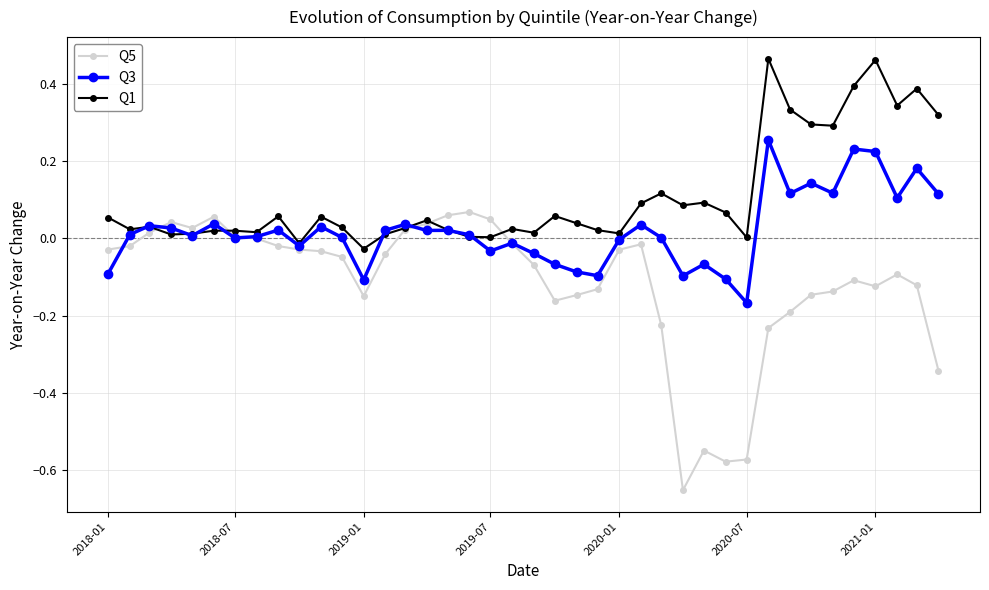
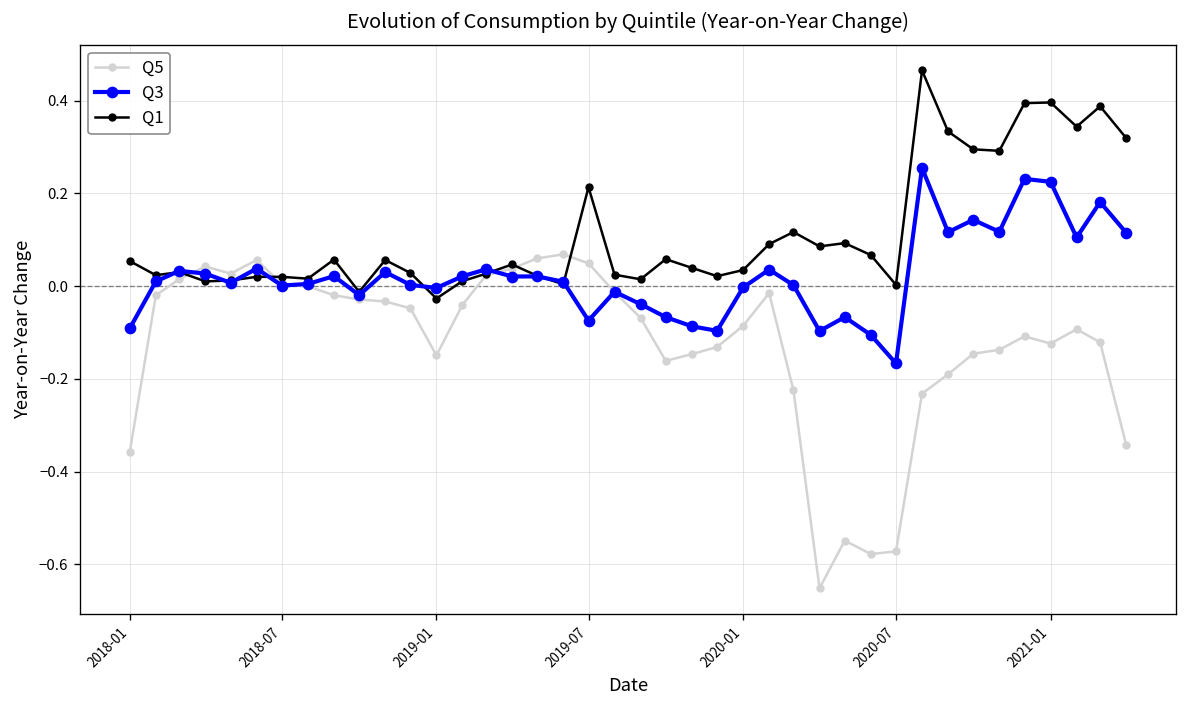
  {
    "Q5": {
-     "2018-01": -0.03,
+     "2018-01": -0.36,
      "2019-01": -0.15,
      "2019-07": 0.05,
-     "2020-01": -0.03,
+     "2020-01": -0.09,
      "2020-07": -0.57,
      "2021-01": -0.12
    },
    "Q3": {
      "2018-01": -0.09,
-     "2019-01": -0.11,
-     "2019-07": -0.03,
+     "2019-01": 0.00,
+     "2019-07": -0.07,
      "2020-01": 0.00,
      "2020-07": -0.17,
      "2021-01": 0.22
    },
    "Q1": {
      "2018-01": 0.05,
      "2018-07": 0.02,
      "2019-01": -0.03,
-     "2019-07": 0.00,
-     "2020-01": 0.01,
+     "2019-07": 0.21,
+     "2020-01": 0.03,
      "2020-07": 0.00,
-     "2021-01": 0.46
+     "2021-01": 0.40
    }
  }
